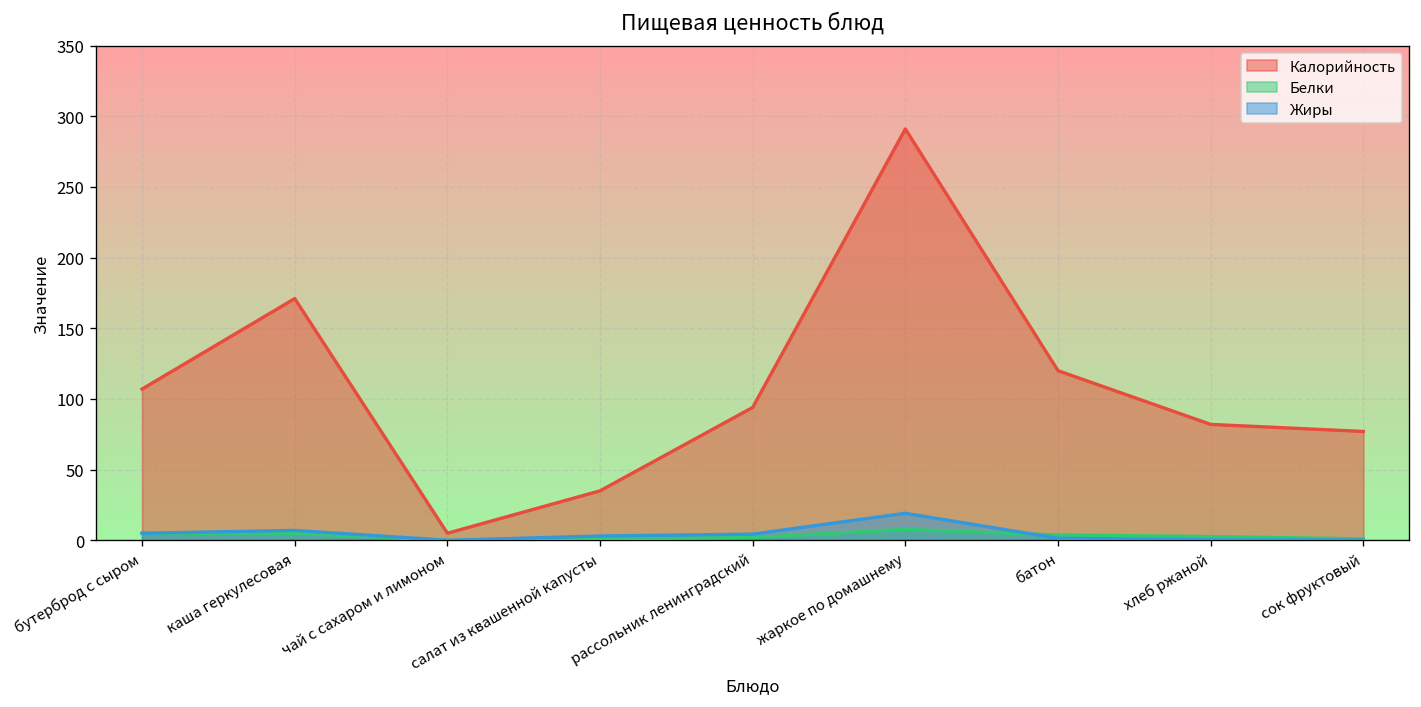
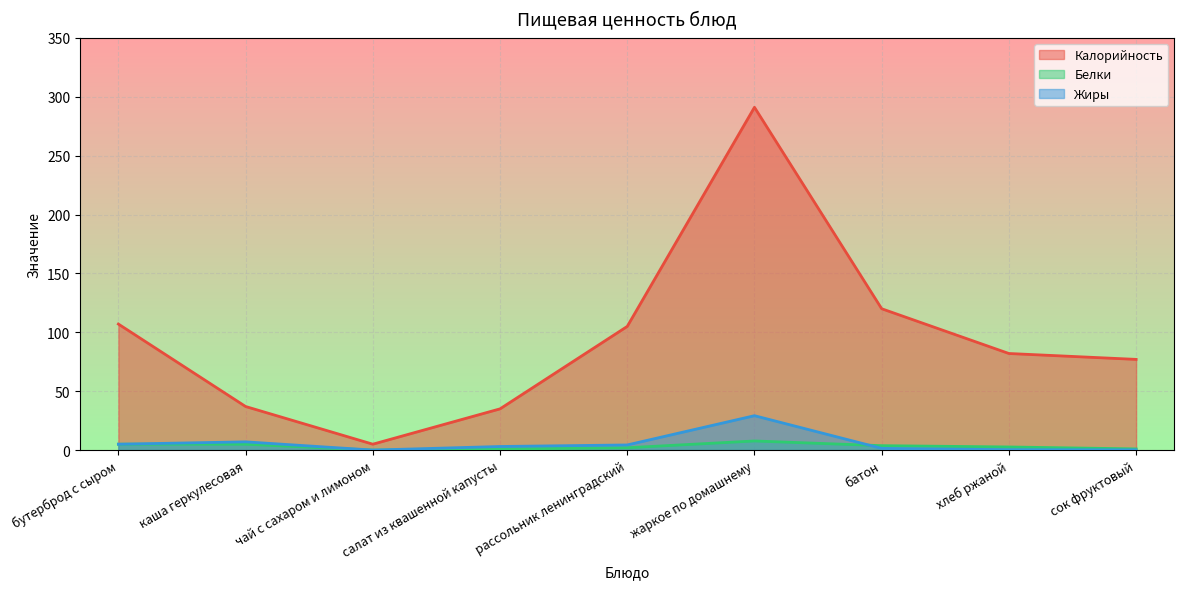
  {
    "Калорийность": {
      "бутерброд с сыром": 107,
-     "каша геркулесовая": 171,
+     "каша геркулесовая": 37,
      "чай с сахаром и лимоном": 5,
      "салат из квашенной капусты": 35,
-     "рассольник ленинградский": 94,
+     "рассольник ленинградский": 105,
      "жаркое по домашнему": 291,
      "батон": 120,
      "хлеб ржаной": 82,
      "сок фруктовый": 77
    },
    "Белки": {
      "рассольник ленинградский": 2,
      "жаркое по домашнему": 8,
      "батон": 4,
      "хлеб ржаной": 3
    },
    "Жиры": {
      "рассольник ленинградский": 4,
-     "жаркое по домашнему": 19,
+     "жаркое по домашнему": 29,
      "батон": 1,
      "хлеб ржаной": 0
    }
  }
